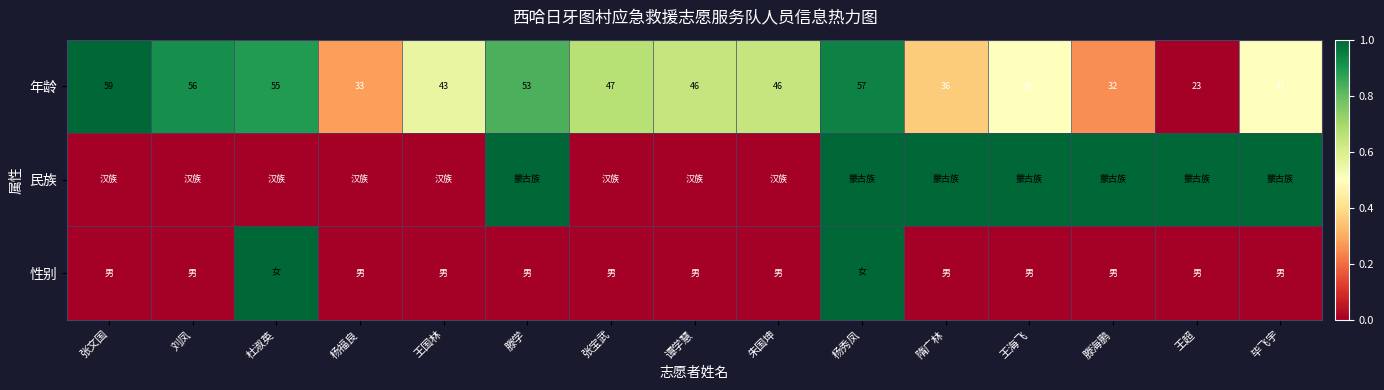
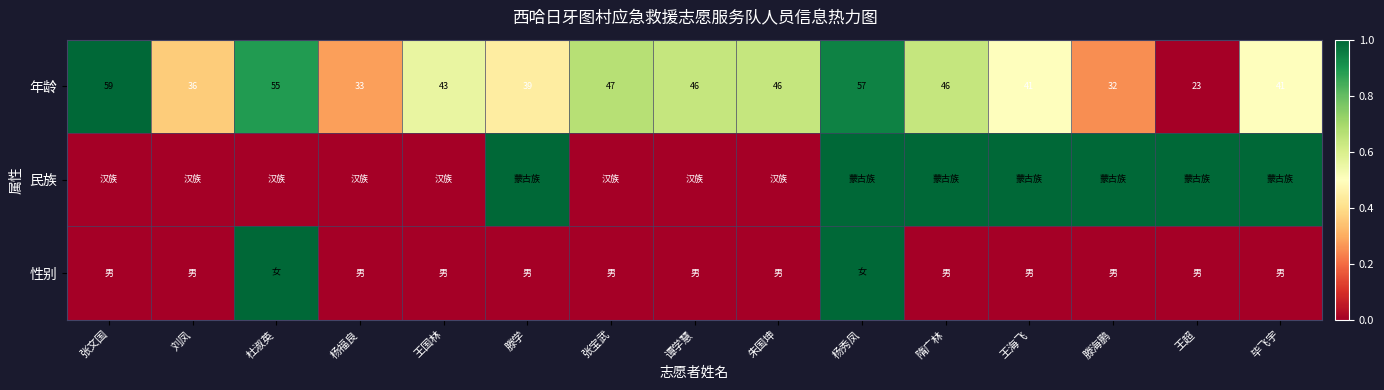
  {
    "年龄": {
      "张文国": 59,
-     "刘凤": 56,
+     "刘凤": 36,
      "杜淑英": 55,
      "杨福良": 33,
      "王国林": 43,
-     "滕学": 53,
+     "滕学": 39,
      "张宝武": 47,
      "谭学慧": 46,
      "朱国坤": 46,
      "杨秀凤": 57,
-     "隋广林": 36,
+     "隋广林": 46,
      "王海飞": 41,
      "滕海鹏": 32,
      "王超": 23,
      "毕飞宇": 41
    }
  }
